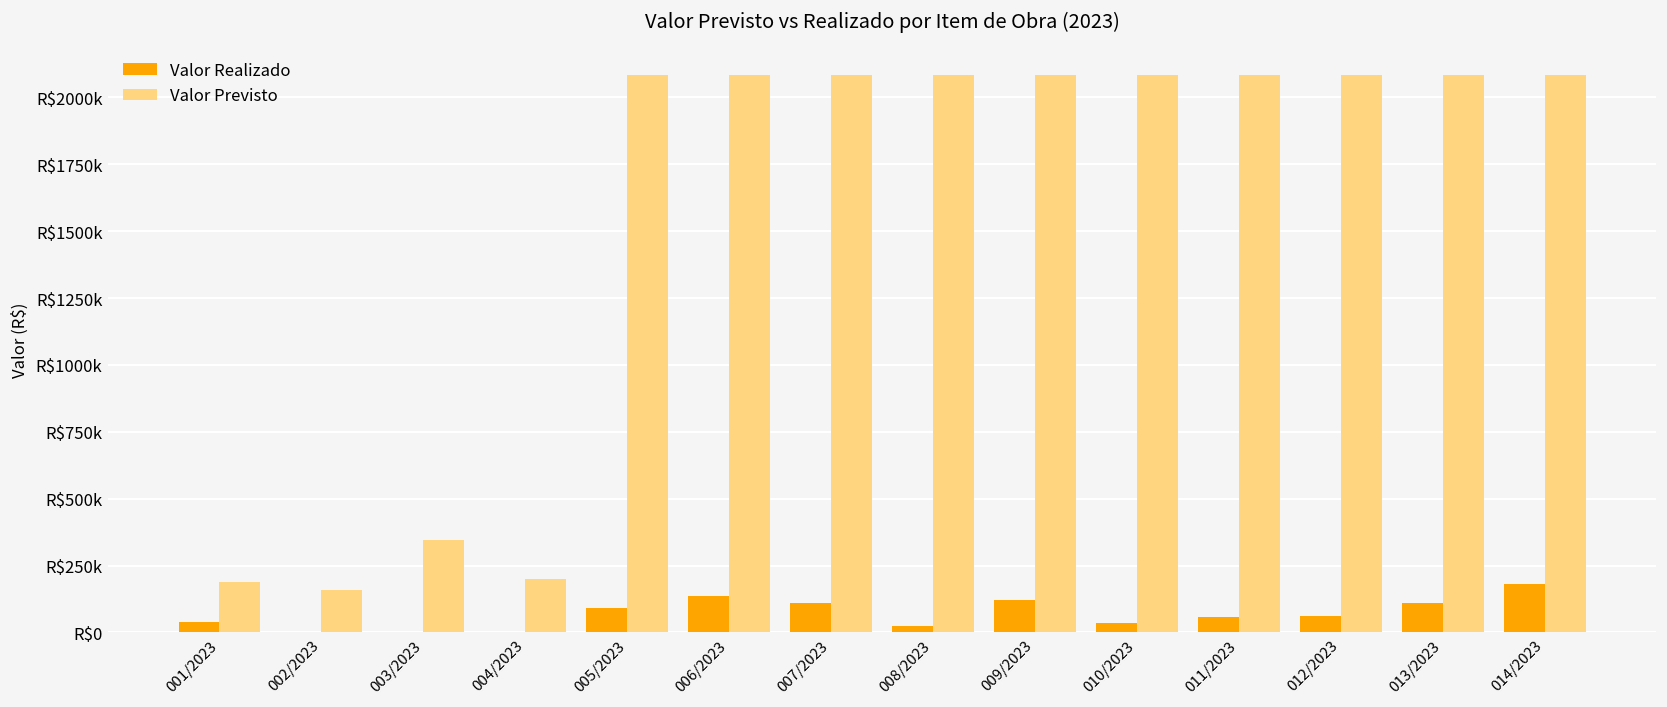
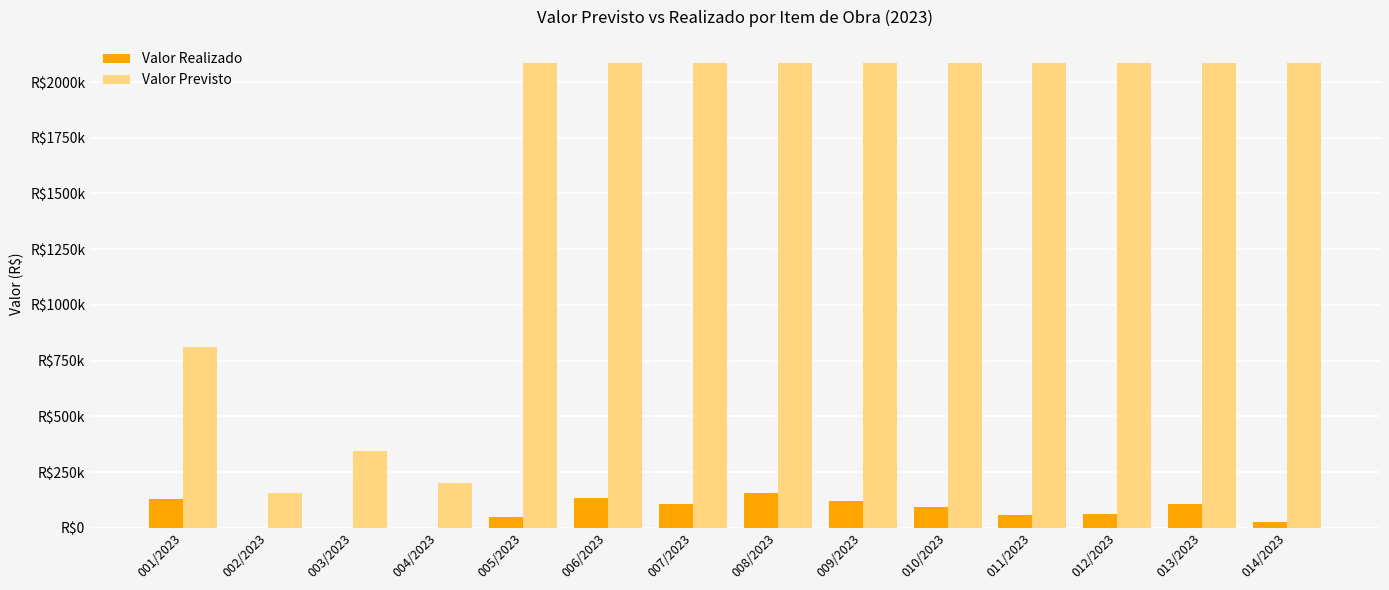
  {
    "Valor Realizado": {
-     "001/2023": "R$40000",
+     "001/2023": "R$130000",
      "002/2023": "R$0",
      "003/2023": "R$0",
      "004/2023": "R$0",
-     "005/2023": "R$90000",
+     "005/2023": "R$50000",
      "006/2023": "R$140000",
      "007/2023": "R$110000",
-     "008/2023": "R$20000",
+     "008/2023": "R$160000",
      "009/2023": "R$120000",
-     "010/2023": "R$30000",
+     "010/2023": "R$90000",
      "011/2023": "R$60000",
      "012/2023": "R$60000",
      "013/2023": "R$110000",
-     "014/2023": "R$180000"
+     "014/2023": "R$30000"
    },
    "Valor Previsto": {
-     "001/2023": "R$190000",
+     "001/2023": "R$810000",
      "002/2023": "R$160000",
      "003/2023": "R$340000",
      "004/2023": "R$200000",
      "005/2023": "R$2080000",
      "006/2023": "R$2080000",
      "007/2023": "R$2080000",
      "008/2023": "R$2080000",
      "009/2023": "R$2080000",
      "010/2023": "R$2080000",
      "011/2023": "R$2080000",
      "012/2023": "R$2080000",
      "013/2023": "R$2080000",
      "014/2023": "R$2080000"
    }
  }
